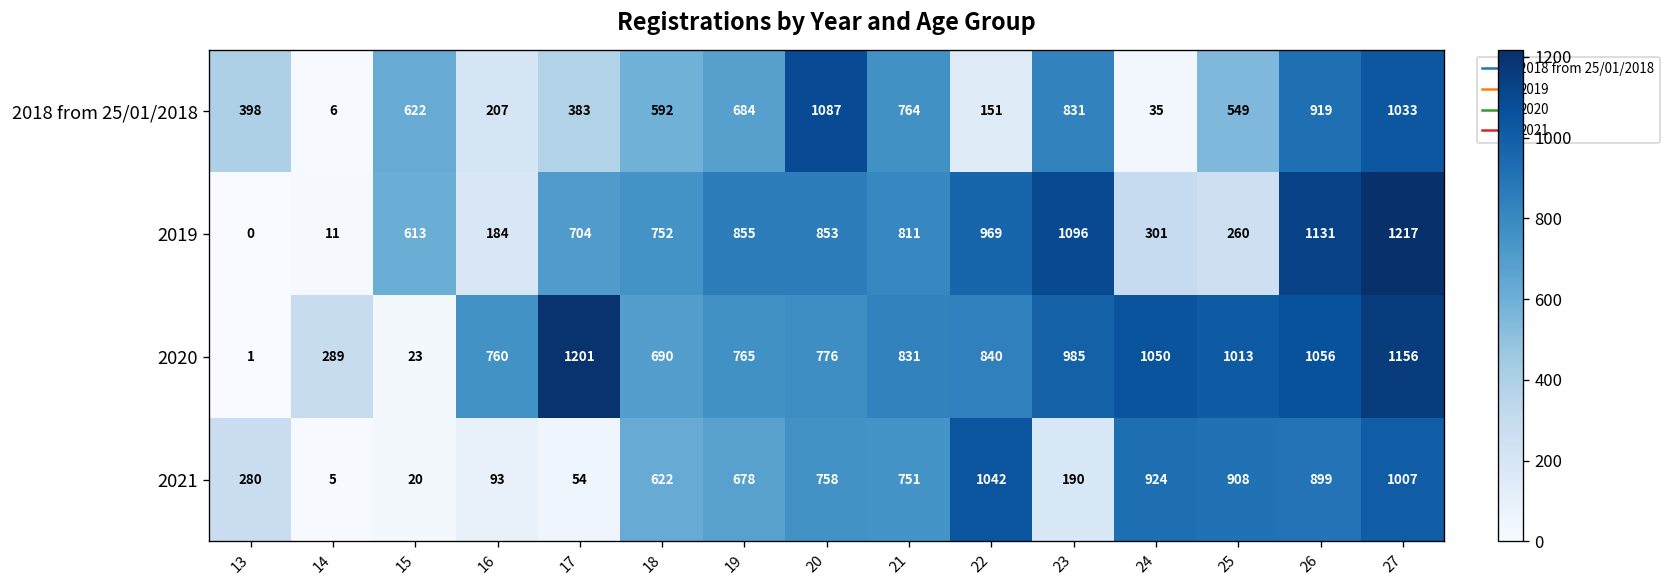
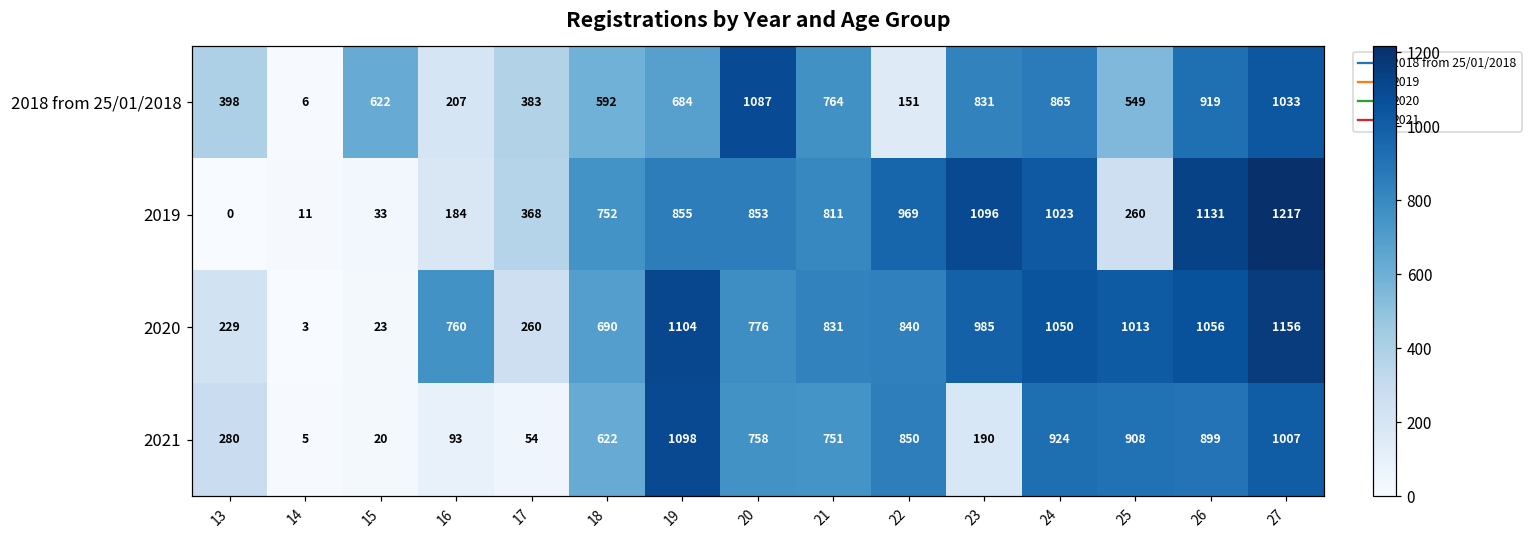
  {
    "2018 from 25/01/2018": {
      "13": 398,
      "14": 6,
      "15": 622,
      "16": 207,
      "17": 383,
      "18": 592,
      "19": 684,
      "20": 1087,
      "21": 764,
      "22": 151,
      "23": 831,
-     "24": 35,
+     "24": 865,
      "25": 549,
      "26": 919,
      "27": 1033
    },
    "2019": {
      "13": 0,
      "14": 11,
-     "15": 613,
+     "15": 33,
      "16": 184,
-     "17": 704,
+     "17": 368,
      "18": 752,
      "19": 855,
      "20": 853,
      "21": 811,
      "22": 969,
      "23": 1096,
-     "24": 301,
+     "24": 1023,
      "25": 260,
      "26": 1131,
      "27": 1217
    },
    "2020": {
-     "13": 1,
-     "14": 289,
+     "13": 229,
+     "14": 3,
      "15": 23,
      "16": 760,
-     "17": 1201,
+     "17": 260,
      "18": 690,
-     "19": 765,
+     "19": 1104,
      "20": 776,
      "21": 831,
      "22": 840,
      "23": 985,
      "24": 1050,
      "25": 1013,
      "26": 1056,
      "27": 1156
    },
    "2021": {
      "13": 280,
      "14": 5,
      "15": 20,
      "16": 93,
      "17": 54,
      "18": 622,
-     "19": 678,
+     "19": 1098,
      "20": 758,
      "21": 751,
-     "22": 1042,
+     "22": 850,
      "23": 190,
      "24": 924,
      "25": 908,
      "26": 899,
      "27": 1007
    }
  }
